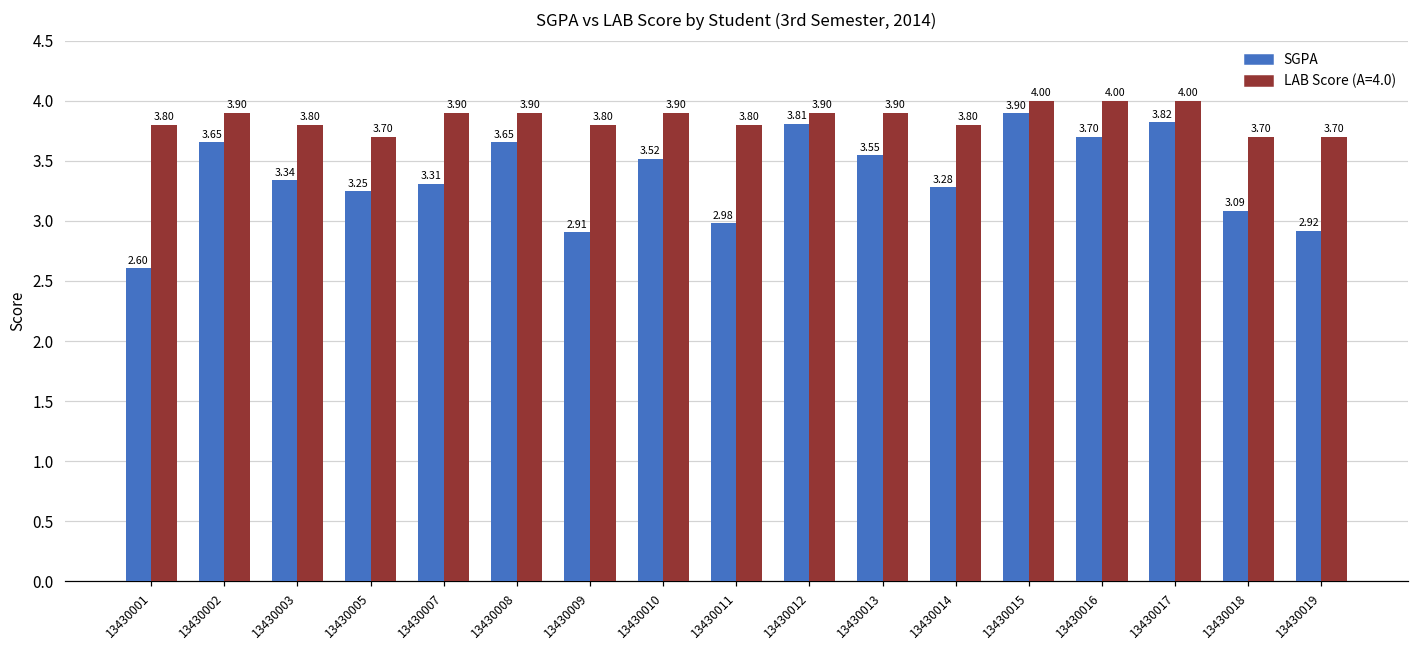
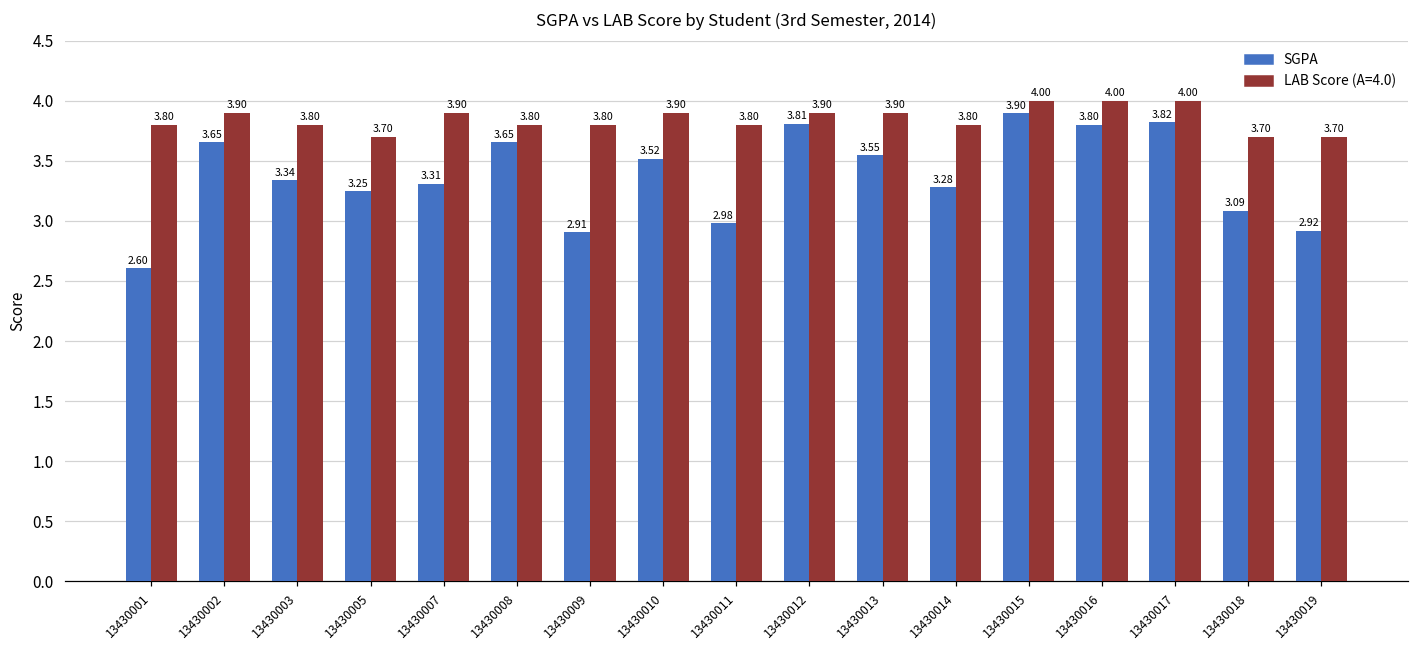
  {
    "SGPA": {
      "13430001": 2.60,
      "13430002": 3.65,
      "13430003": 3.34,
      "13430005": 3.25,
      "13430007": 3.31,
      "13430008": 3.65,
      "13430009": 2.91,
      "13430010": 3.52,
      "13430011": 2.98,
      "13430012": 3.81,
      "13430013": 3.55,
      "13430014": 3.28,
      "13430015": 3.90,
-     "13430016": 3.70,
+     "13430016": 3.80,
      "13430017": 3.82,
      "13430018": 3.09,
      "13430019": 2.92
    },
    "LAB Score (A=4.0)": {
      "13430001": 3.80,
      "13430002": 3.90,
      "13430003": 3.80,
      "13430005": 3.70,
      "13430007": 3.90,
-     "13430008": 3.90,
+     "13430008": 3.80,
      "13430009": 3.80,
      "13430010": 3.90,
      "13430011": 3.80,
      "13430012": 3.90,
      "13430013": 3.90,
      "13430014": 3.80,
      "13430015": 4.00,
      "13430016": 4.00,
      "13430017": 4.00,
      "13430018": 3.70,
      "13430019": 3.70
    }
  }
